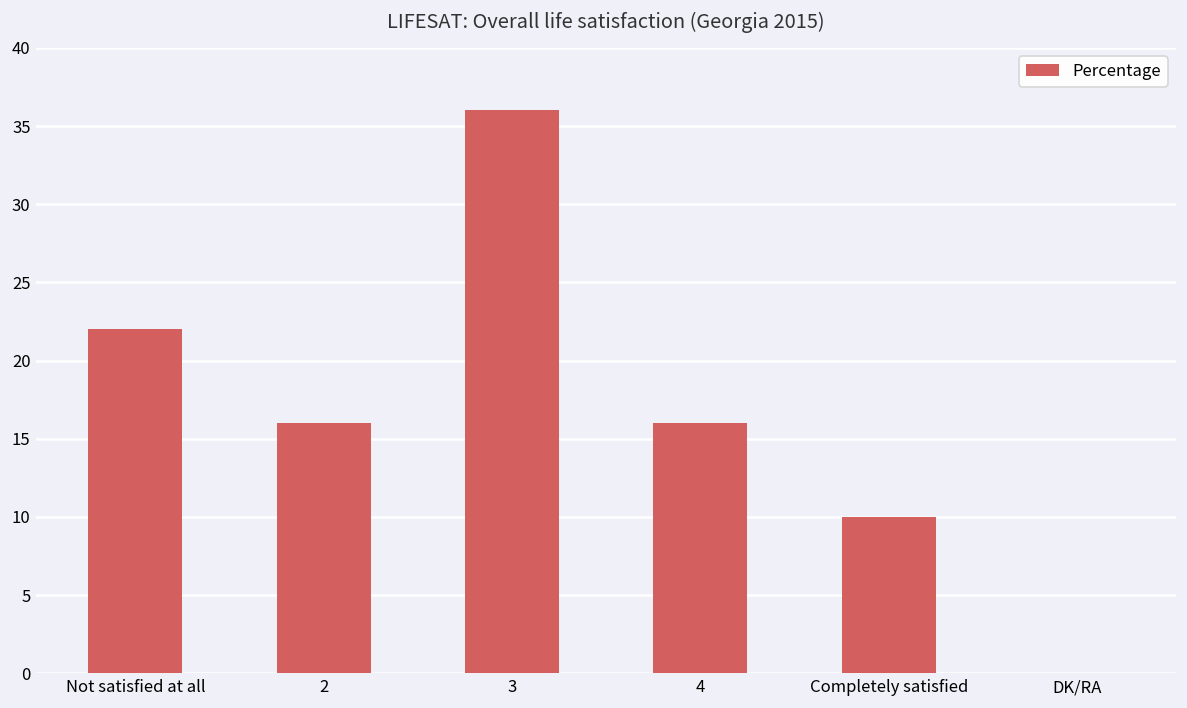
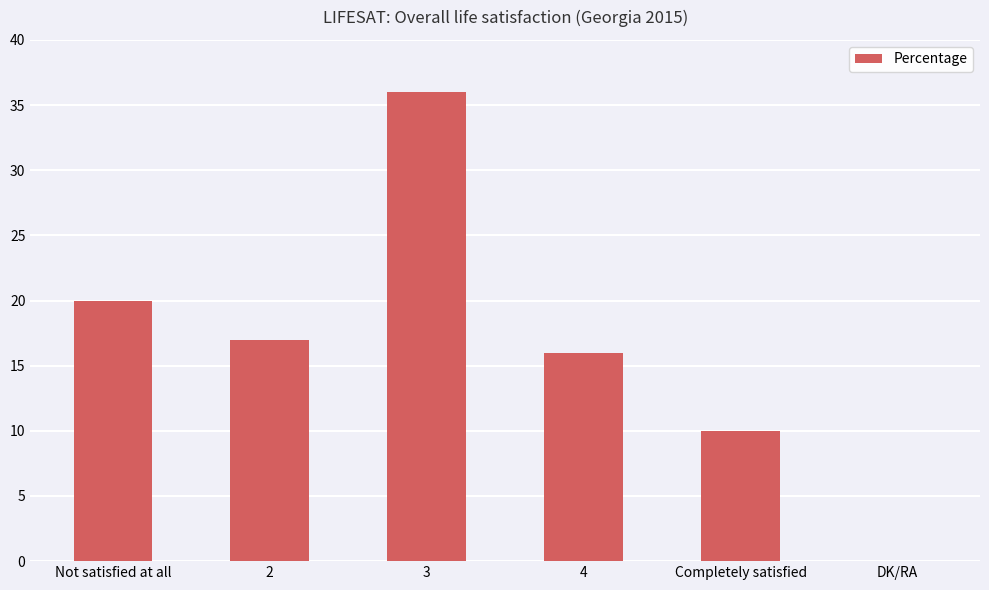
  {
-   "Not satisfied at all": 22,
-   "2": 16,
+   "Not satisfied at all": 20,
+   "2": 17,
    "3": 36,
    "4": 16,
    "Completely satisfied": 10,
    "DK/RA": 0
  }
